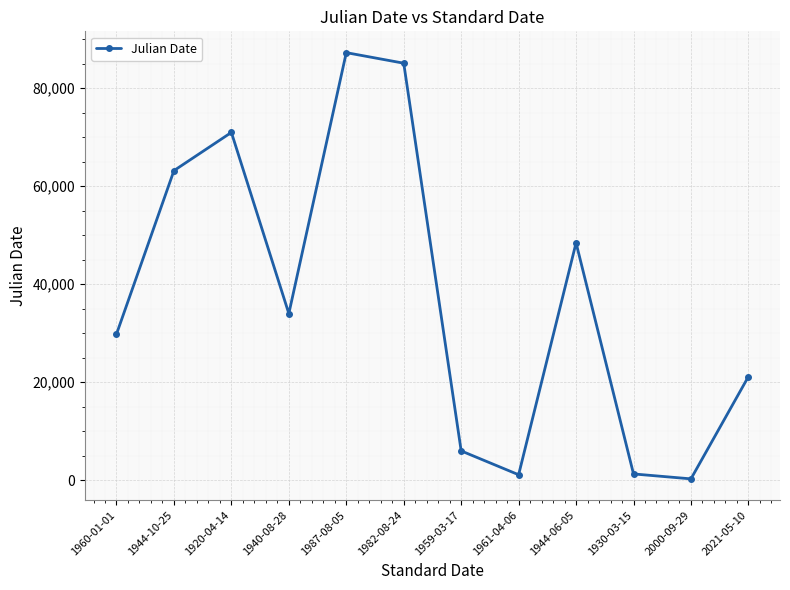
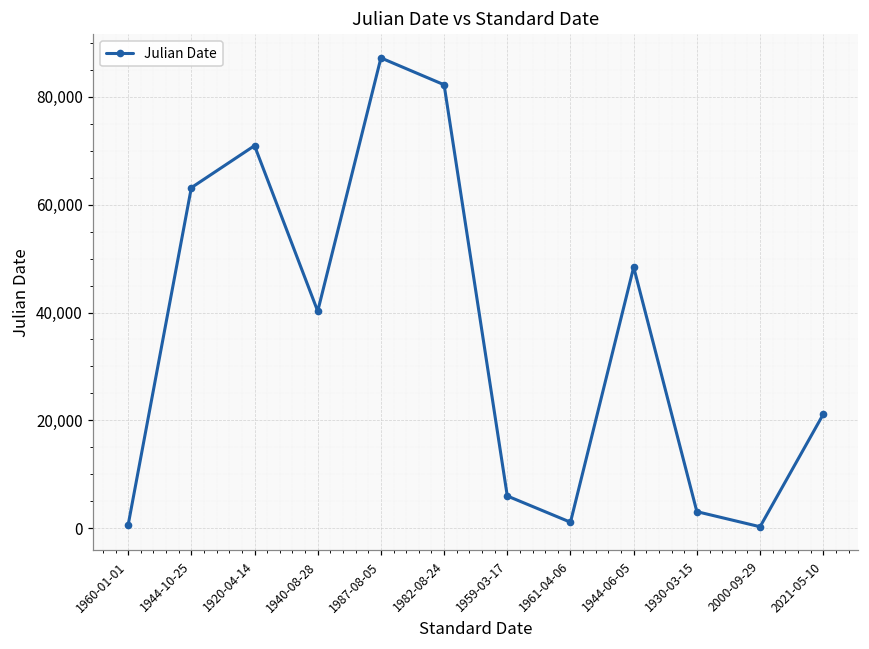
  {
-   "1960-01-01": "30,000",
+   "1960-01-01": "1,000",
    "1944-10-25": "63,000",
    "1920-04-14": "71,000",
-   "1940-08-28": "34,000",
+   "1940-08-28": "40,000",
    "1987-08-05": "87,000",
-   "1982-08-24": "85,000",
+   "1982-08-24": "82,000",
    "1959-03-17": "6,000",
    "1961-04-06": "1,000",
    "1944-06-05": "48,000",
-   "1930-03-15": "1,000",
+   "1930-03-15": "3,000",
    "2000-09-29": "0",
    "2021-05-10": "21,000"
  }
